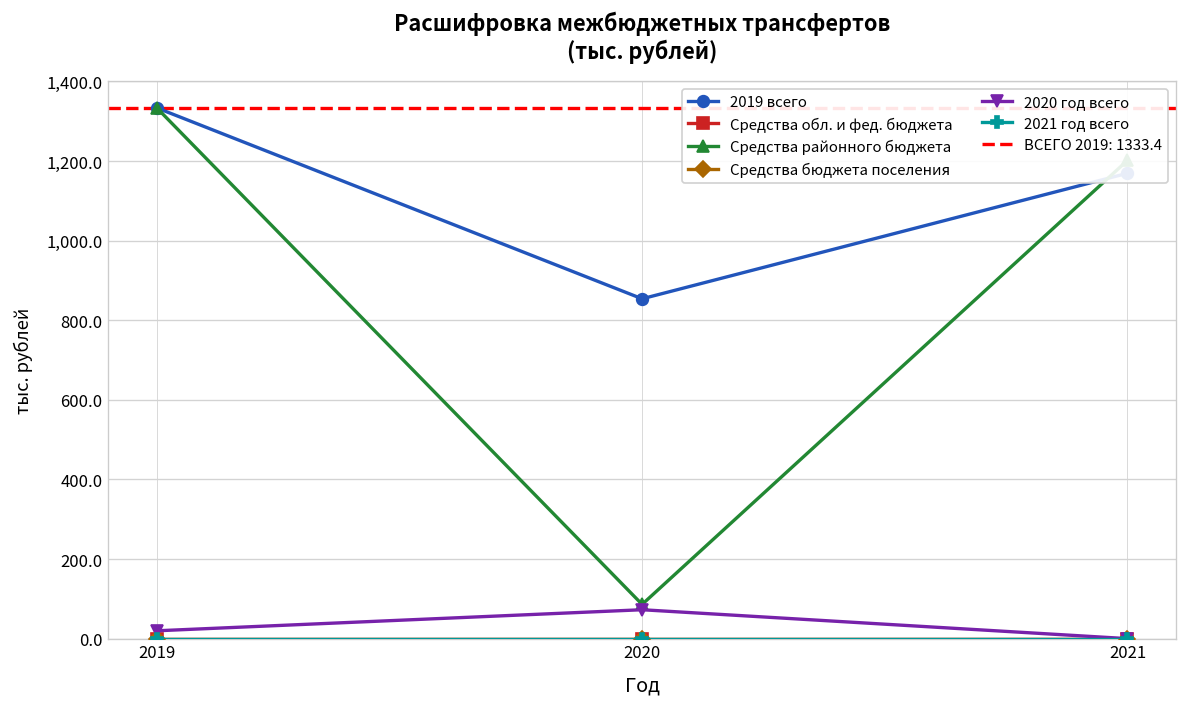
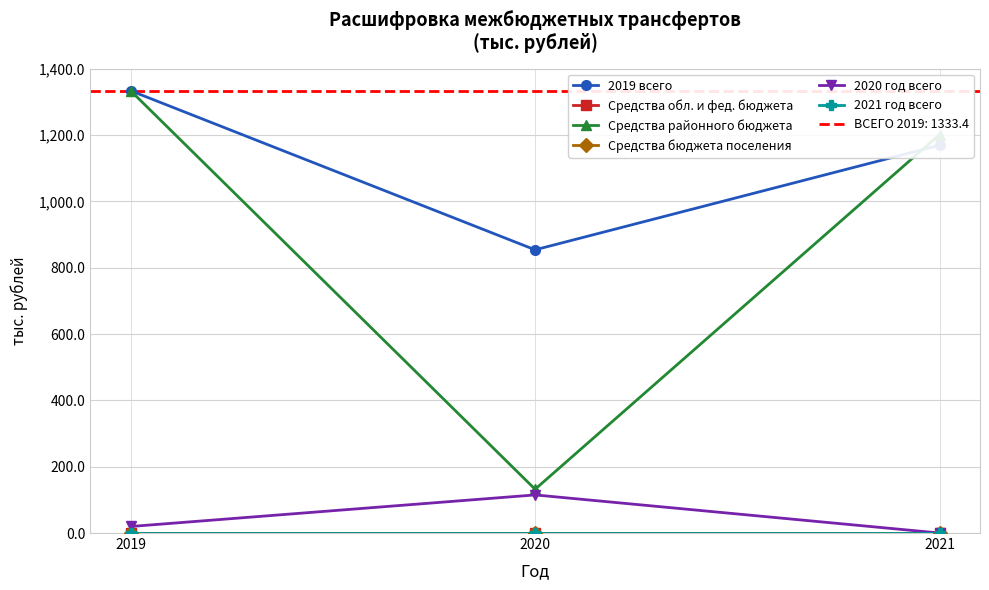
  {
    "2019 всего": {
      "2020": 850
    },
    "2021 год всего": {
      "2019": 0,
      "2020": 0
    },
    "Средства районного бюджета": {
-     "2020": 90
+     "2020": 130
    },
    "2020 год всего": {
      "2019": 20,
-     "2020": 70
+     "2020": 110
    }
  }
